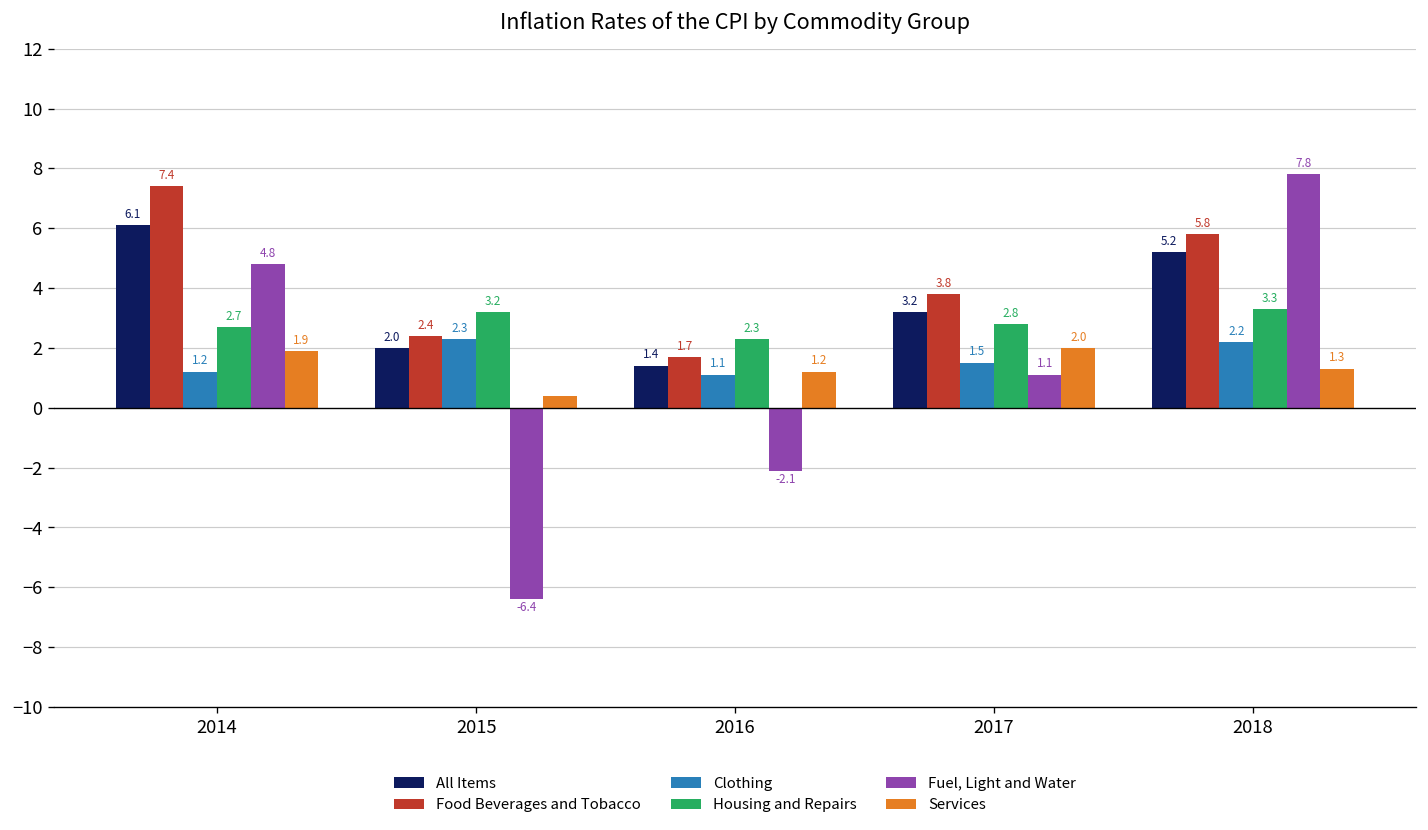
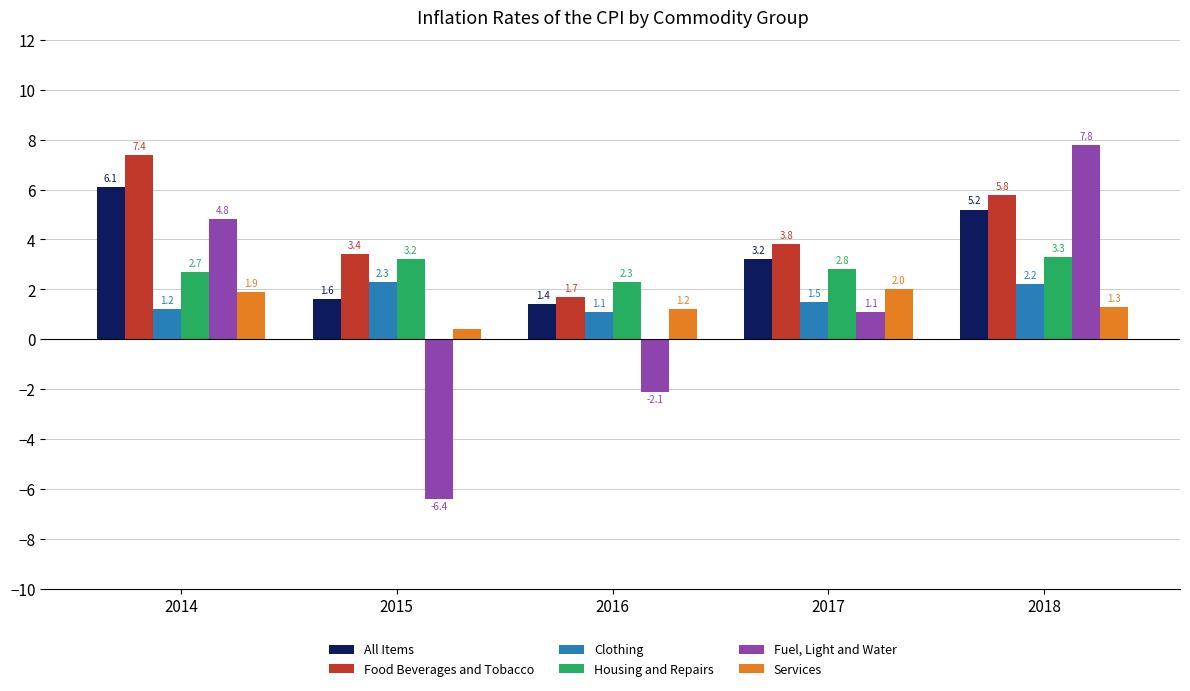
  {
    "All Items": {
      "2014": 6.1,
-     "2015": 2.0,
+     "2015": 1.6,
      "2016": 1.4,
      "2017": 3.2,
      "2018": 5.2
    },
    "Food Beverages and Tobacco": {
      "2014": 7.4,
-     "2015": 2.4,
+     "2015": 3.4,
      "2016": 1.7,
      "2017": 3.8,
      "2018": 5.8
    },
    "Clothing": {
      "2014": 1.2,
      "2015": 2.3,
      "2016": 1.1,
      "2017": 1.5,
      "2018": 2.2
    },
    "Housing and Repairs": {
      "2014": 2.7,
      "2015": 3.2,
      "2016": 2.3,
      "2017": 2.8,
      "2018": 3.3
    },
    "Fuel, Light and Water": {
      "2014": 4.8,
      "2015": -6.4,
      "2016": -2.1,
      "2017": 1.1,
      "2018": 7.8
    },
    "Services": {
      "2014": 1.9,
      "2016": 1.2,
      "2017": 2.0,
      "2018": 1.3
    }
  }
